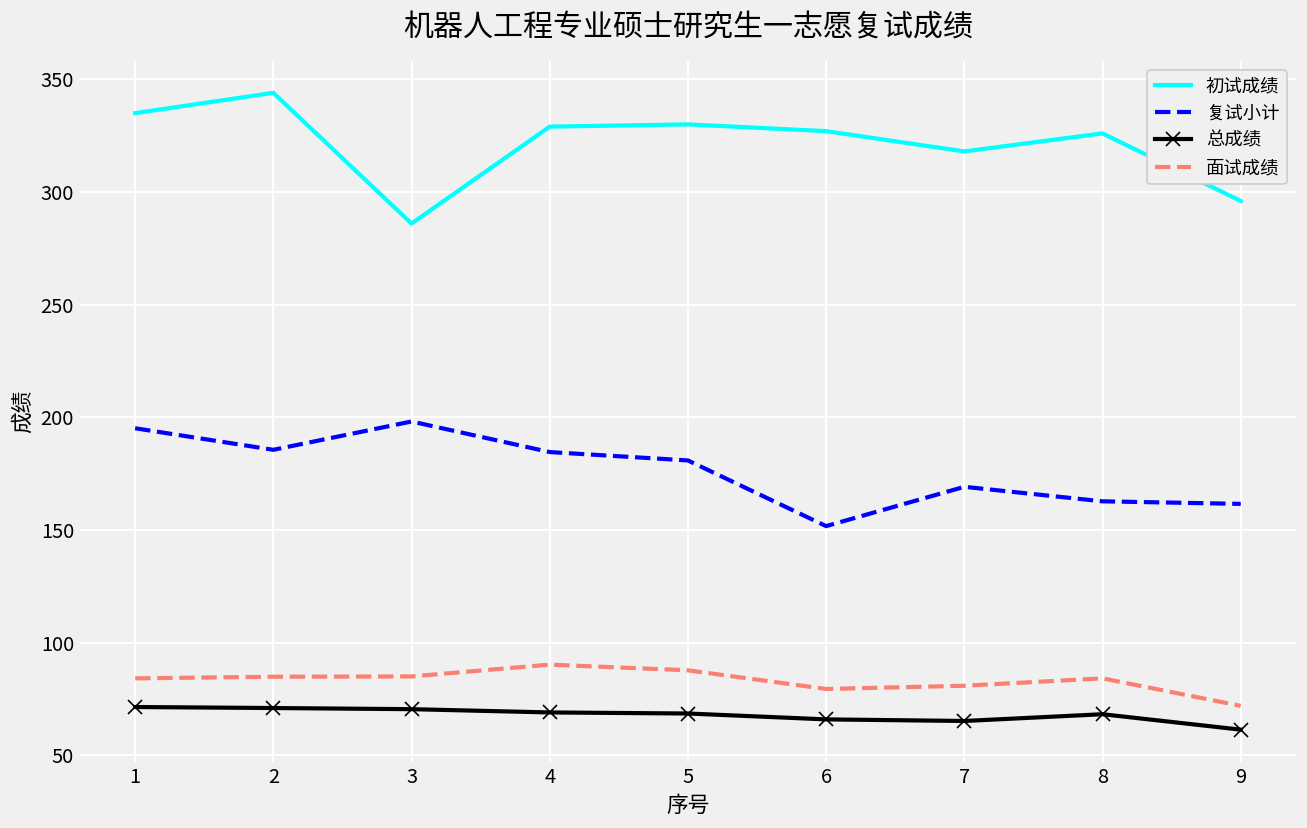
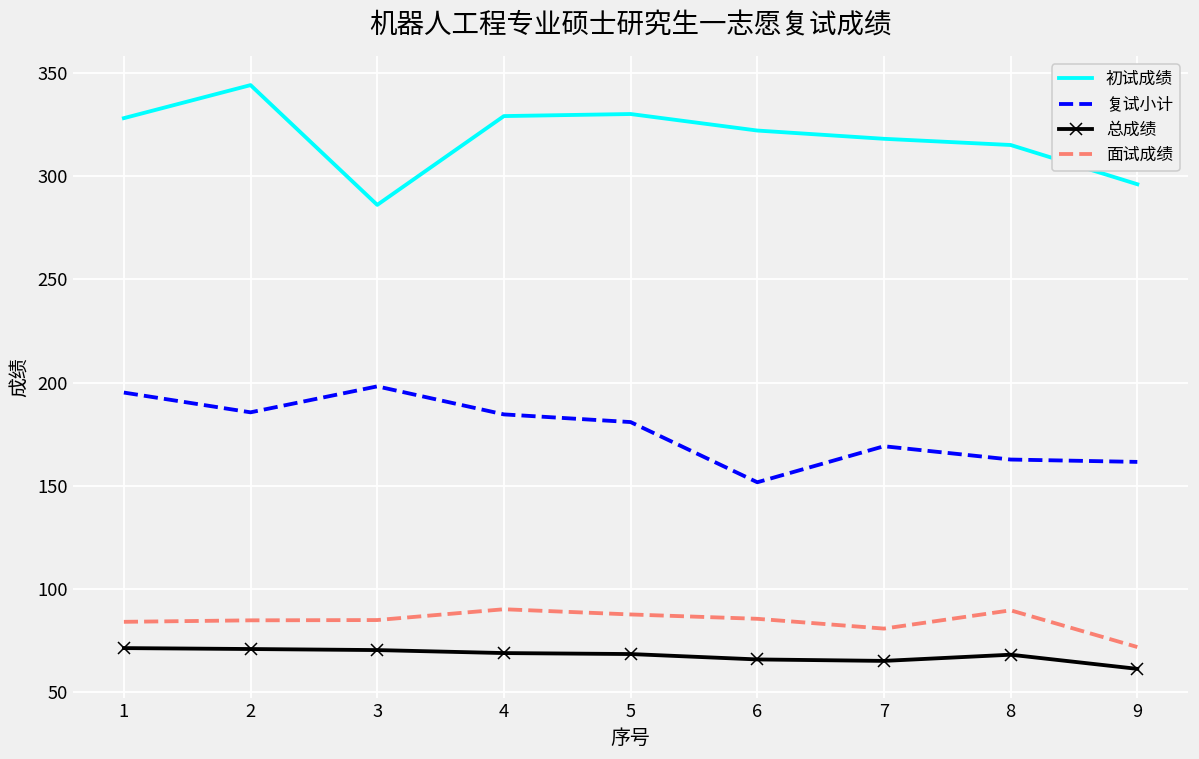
  {
    "初试成绩": {
-     "1": 335,
+     "1": 328,
      "2": 344,
      "3": 286,
      "4": 329,
      "5": 330,
-     "6": 327,
+     "6": 322,
      "7": 318,
-     "8": 326,
+     "8": 315,
      "9": 296
    },
    "复试小计": {
      "1": 195,
      "2": 186,
      "3": 198,
      "4": 185,
      "5": 181,
      "6": 152,
      "7": 169,
      "8": 163,
      "9": 162
    },
    "总成绩": {
      "1": 71,
      "2": 71,
      "3": 70,
      "4": 69,
      "5": 69,
      "6": 66,
      "7": 65,
      "8": 68,
      "9": 61
    },
    "面试成绩": {
      "1": 84,
      "2": 85,
      "3": 85,
      "4": 90,
      "5": 88,
-     "6": 79,
+     "6": 86,
      "7": 81,
-     "8": 84,
+     "8": 90,
      "9": 72
    }
  }
